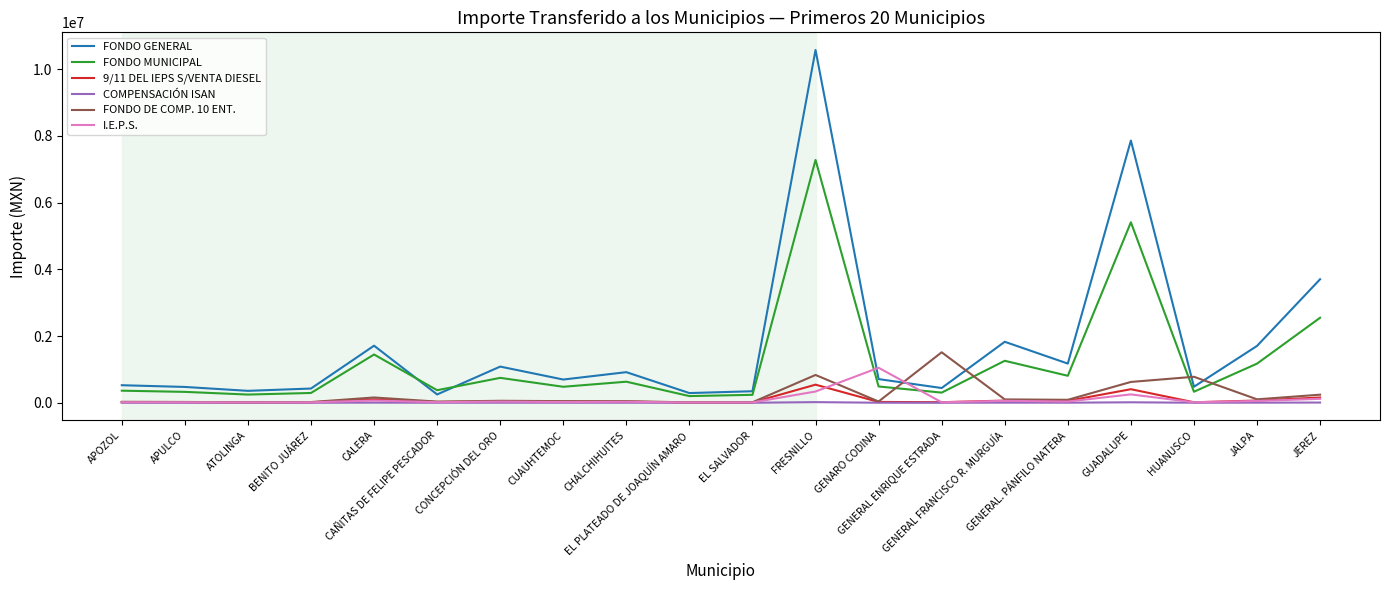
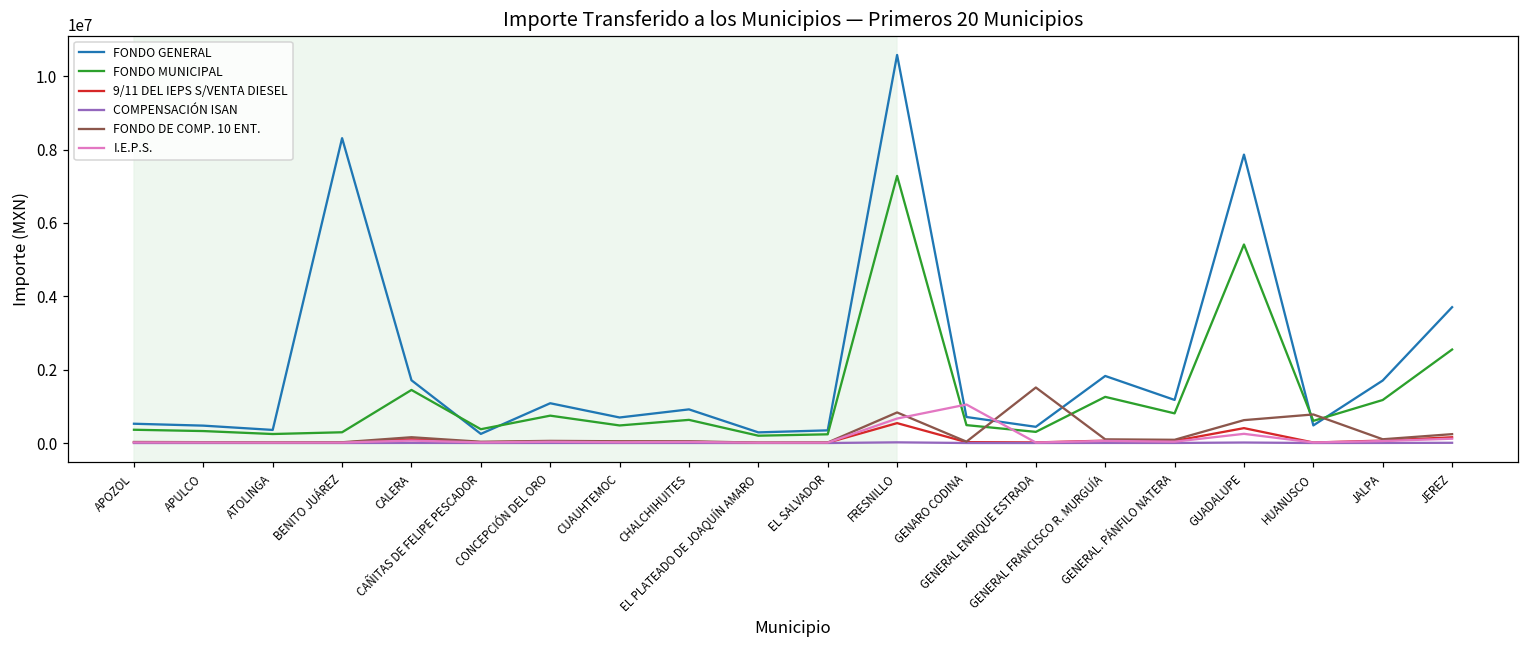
  {
    "FONDO GENERAL": {
      "APOZOL": 500000,
      "APULCO": 500000,
      "ATOLINGA": 400000,
-     "BENITO JUÁREZ": 400000,
+     "BENITO JUÁREZ": 8300000,
      "CALERA": 1700000,
      "CAÑITAS DE FELIPE PESCADOR": 200000,
      "CONCEPCIÓN DEL ORO": 1100000,
      "CUAUHTEMOC": 700000,
      "CHALCHIHUITES": 900000,
      "EL PLATEADO DE JOAQUÍN AMARO": 300000,
      "EL SALVADOR": 300000,
      "FRESNILLO": 10600000,
      "GENARO CODINA": 700000,
      "GENERAL ENRIQUE ESTRADA": 400000,
      "GENERAL FRANCISCO R. MURGUÍA": 1800000,
      "GENERAL. PÁNFILO NATERA": 1200000,
      "GUADALUPE": 7900000,
      "HUANUSCO": 500000,
      "JALPA": 1700000,
      "JEREZ": 3700000
    },
    "FONDO MUNICIPAL": {
      "APOZOL": 400000,
      "APULCO": 300000,
      "ATOLINGA": 200000,
      "BENITO JUÁREZ": 300000,
      "CALERA": 1400000,
      "CAÑITAS DE FELIPE PESCADOR": 400000,
      "CONCEPCIÓN DEL ORO": 700000,
      "CUAUHTEMOC": 500000,
      "CHALCHIHUITES": 600000,
      "EL PLATEADO DE JOAQUÍN AMARO": 200000,
      "EL SALVADOR": 200000,
      "FRESNILLO": 7300000,
      "GENARO CODINA": 500000,
      "GENERAL ENRIQUE ESTRADA": 300000,
      "GENERAL FRANCISCO R. MURGUÍA": 1300000,
      "GENERAL. PÁNFILO NATERA": 800000,
      "GUADALUPE": 5400000,
-     "HUANUSCO": 300000,
+     "HUANUSCO": 600000,
      "JALPA": 1200000,
      "JEREZ": 2500000
    },
    "9/11 DEL IEPS S/VENTA DIESEL": {
      "FRESNILLO": 500000,
      "GUADALUPE": 400000
    },
    "COMPENSACIÓN ISAN": {
      "FRESNILLO": 0,
      "GUADALUPE": 0,
      "JEREZ": 0
    },
    "FONDO DE COMP. 10 ENT.": {
      "FRESNILLO": 800000,
      "GENERAL ENRIQUE ESTRADA": 1500000,
      "GUADALUPE": 600000,
      "HUANUSCO": 800000,
      "JEREZ": 200000
    },
    "I.E.P.S.": {
-     "FRESNILLO": 300000,
+     "FRESNILLO": 700000,
      "GENARO CODINA": 1000000,
      "GUADALUPE": 300000
    }
  }
